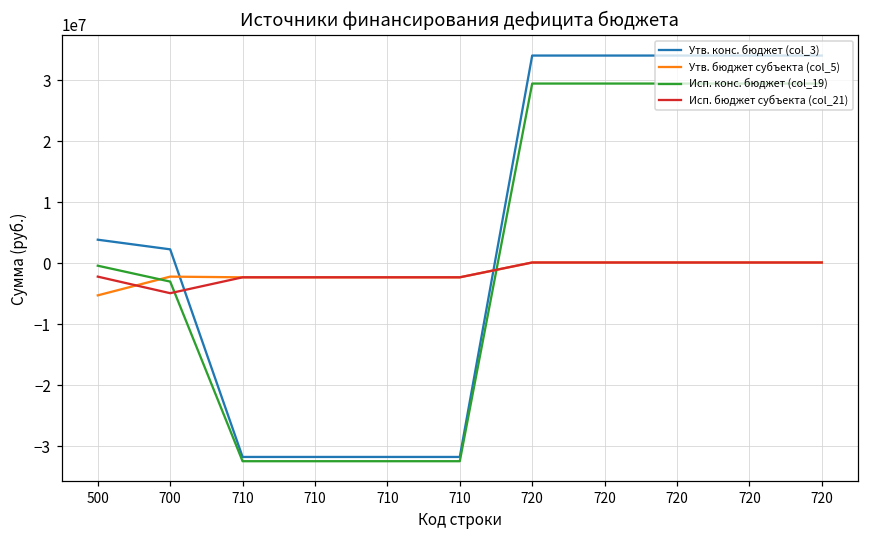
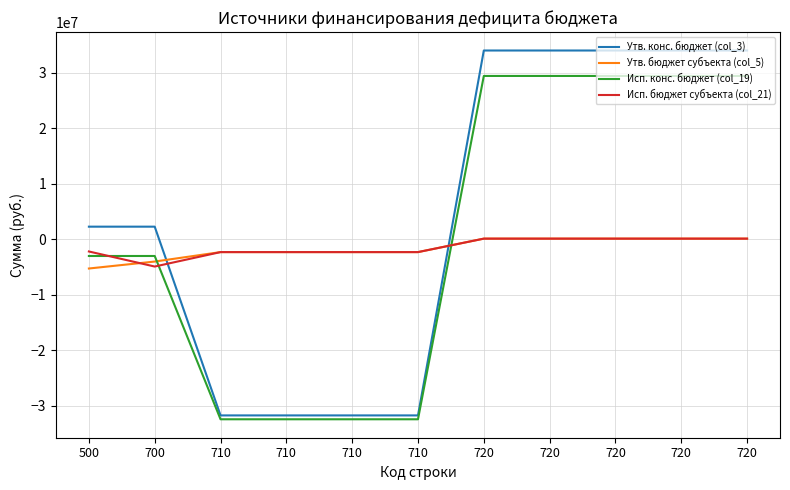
  {
    "Утв. конс. бюджет (col_3)": {
-     "500": 4000000,
+     "500": 2000000,
      "700": 2000000
    },
    "Утв. бюджет субъекта (col_5)": {
      "500": -5000000,
-     "700": -2000000
+     "700": -4000000
    },
    "Исп. конс. бюджет (col_19)": {
-     "500": 0,
+     "500": -3000000,
      "700": -3000000
    },
    "Исп. бюджет субъекта (col_21)": {
      "500": -2000000,
      "700": -5000000
    }
  }
